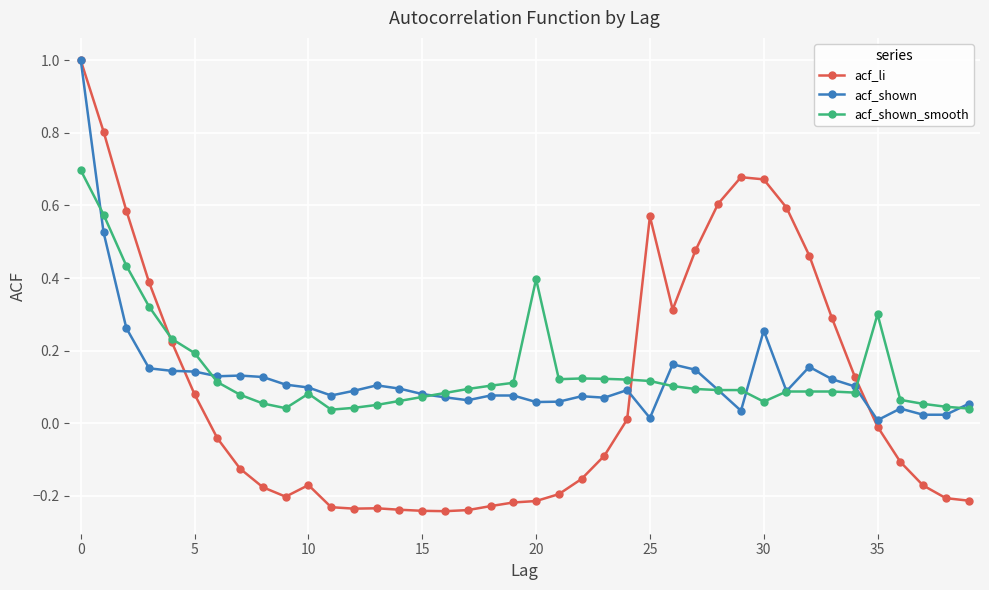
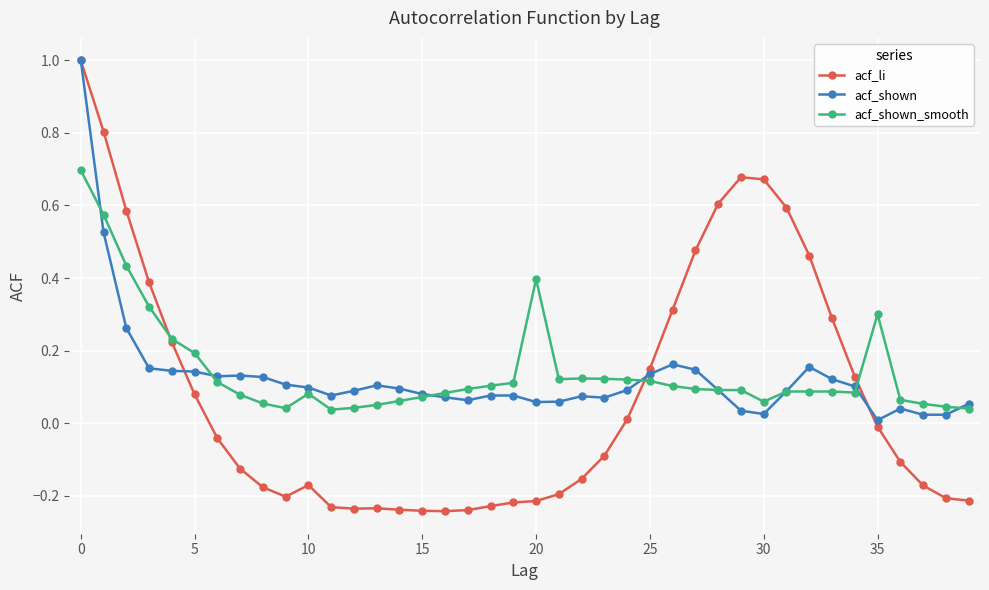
  {
    "acf_li": {
      "5": 0.08,
      "10": -0.17,
      "15": -0.24,
      "20": -0.22,
-     "25": 0.57,
+     "25": 0.15,
      "30": 0.67,
      "35": -0.01
    },
    "acf_shown": {
      "5": 0.14,
      "10": 0.10,
      "15": 0.08,
      "20": 0.06,
-     "25": 0.01,
-     "30": 0.26,
+     "25": 0.14,
+     "30": 0.03,
      "35": 0.01
    },
    "acf_shown_smooth": {
      "0": 0.70,
      "5": 0.19,
      "10": 0.08,
      "15": 0.07,
      "20": 0.40,
      "25": 0.12,
      "30": 0.06,
      "35": 0.30
    }
  }
